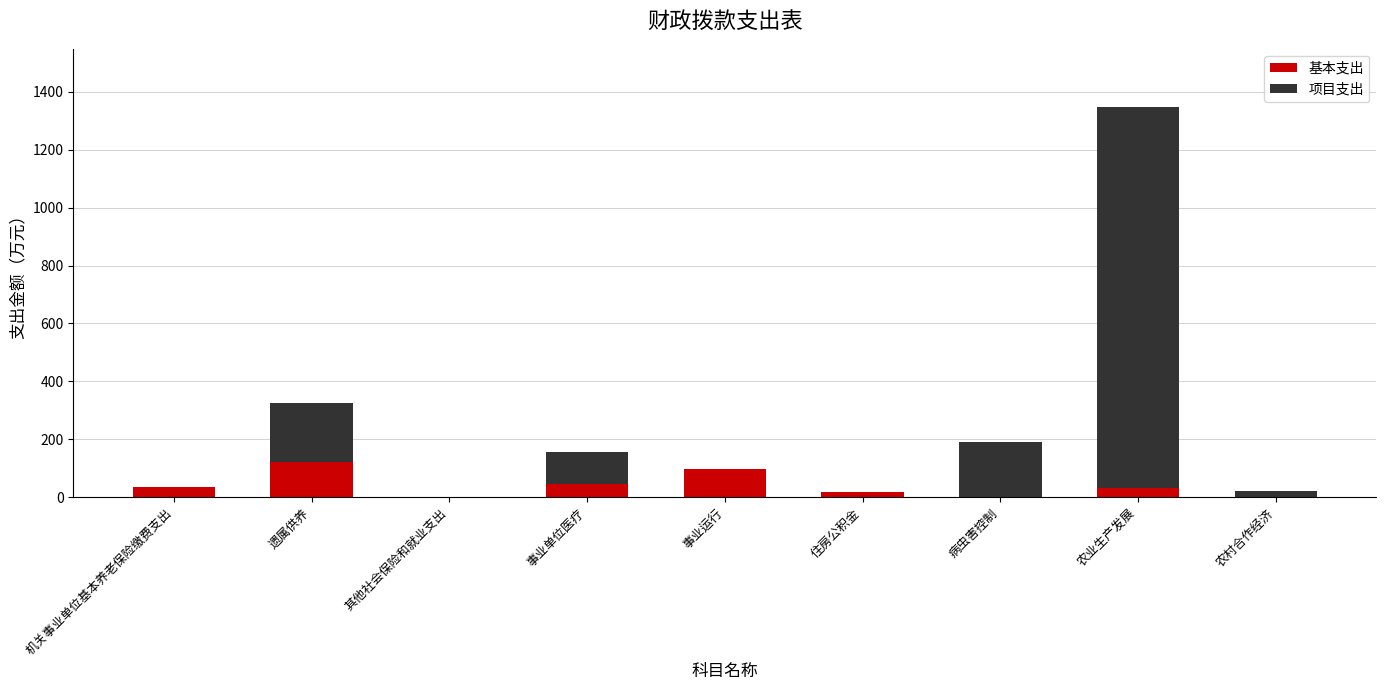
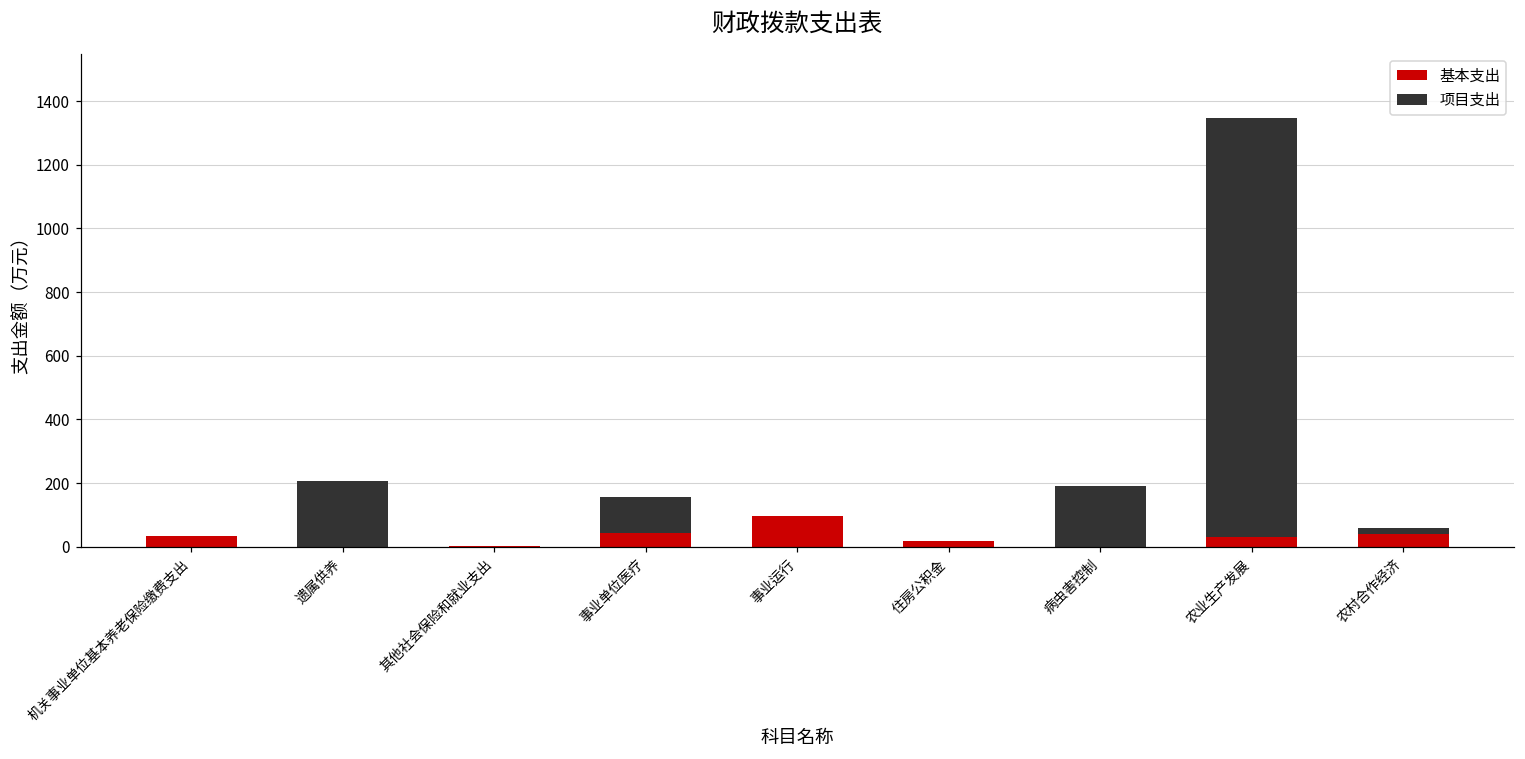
  {
    "基本支出": {
      "机关事业单位基本养老保险缴费支出": 40,
-     "遗属供养": 120,
+     "遗属供养": 0,
      "事业单位医疗": 40,
      "事业运行": 100,
      "住房公积金": 20,
      "病虫害控制": 0,
      "农业生产发展": 30,
-     "农村合作经济": 0
+     "农村合作经济": 40
    },
    "项目支出": {
      "机关事业单位基本养老保险缴费支出": 0,
      "遗属供养": 210,
      "其他社会保险和就业支出": 0,
      "事业单位医疗": 110,
      "事业运行": 0,
      "住房公积金": 0,
      "病虫害控制": 190,
      "农业生产发展": 1320,
      "农村合作经济": 20
    }
  }
